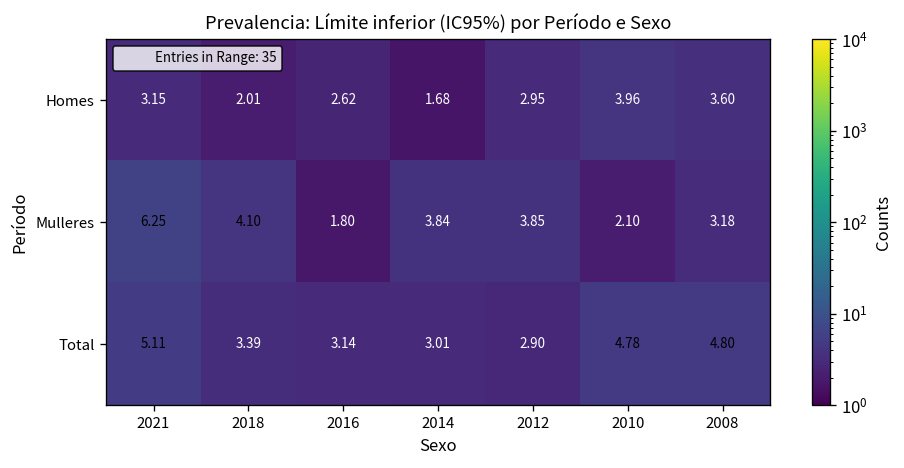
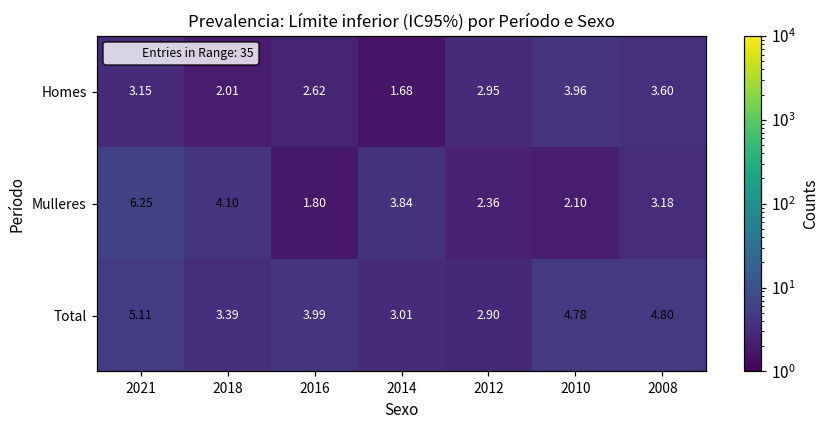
  {
    "Homes": {
      "2021": 3.15,
      "2018": 2.01,
      "2016": 2.62,
      "2014": 1.68,
      "2012": 2.95,
      "2010": 3.96,
      "2008": 3.60
    },
    "Mulleres": {
      "2021": 6.25,
      "2018": 4.10,
      "2016": 1.80,
      "2014": 3.84,
-     "2012": 3.85,
+     "2012": 2.36,
      "2010": 2.10,
      "2008": 3.18
    },
    "Total": {
      "2021": 5.11,
      "2018": 3.39,
-     "2016": 3.14,
+     "2016": 3.99,
      "2014": 3.01,
      "2012": 2.90,
      "2010": 4.78,
      "2008": 4.80
    }
  }
